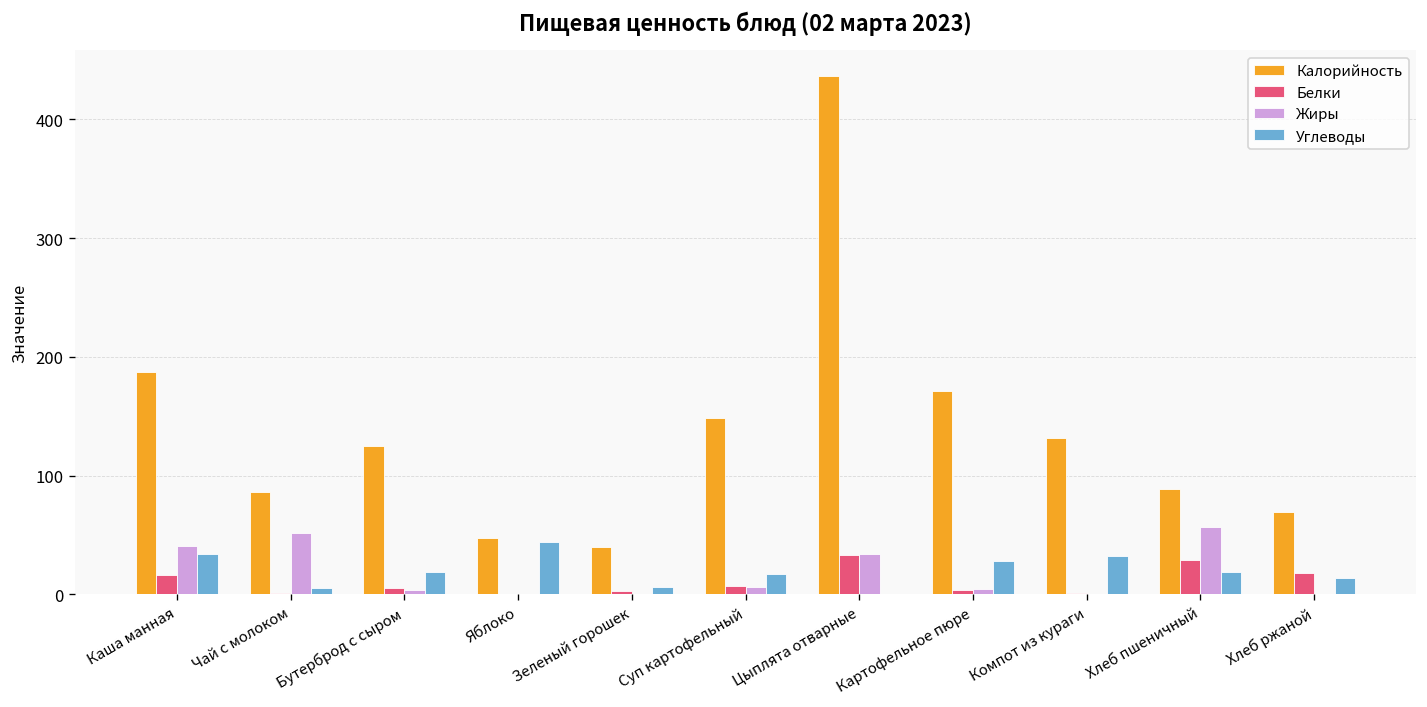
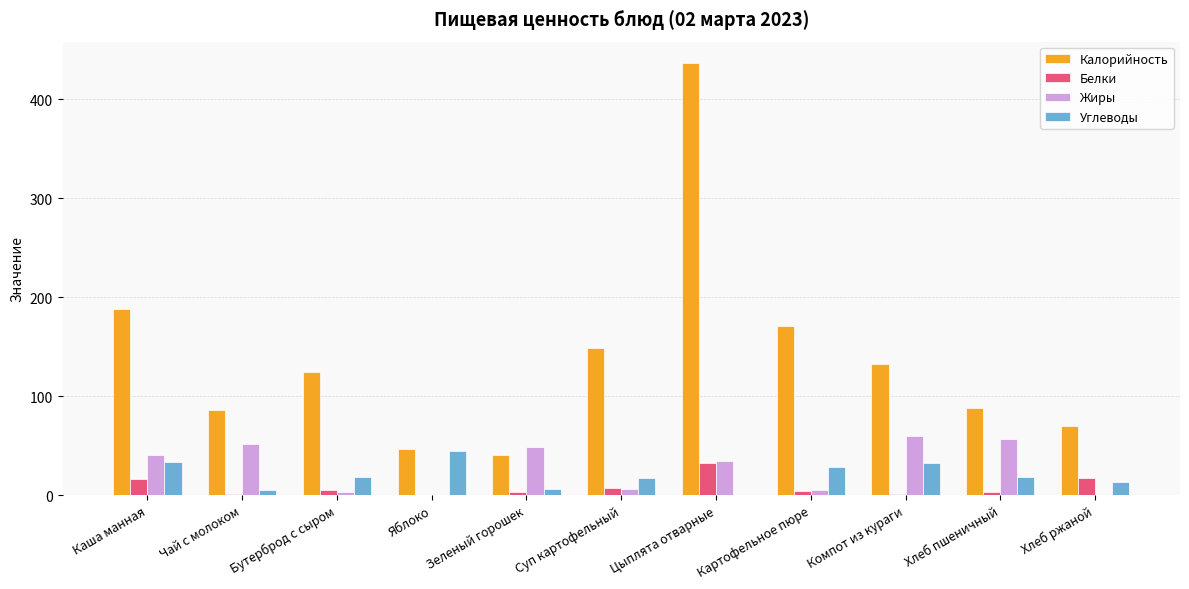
  {
    "Калорийность": {
      "Каша манная": 190,
      "Чай с молоком": 90,
      "Бутерброд с сыром": 120,
      "Яблоко": 50,
      "Зеленый горошек": 40,
      "Суп картофельный": 150,
      "Цыплята отварные": 440,
      "Картофельное пюре": 170,
      "Компот из кураги": 130,
      "Хлеб пшеничный": 90,
      "Хлеб ржаной": 70
    },
    "Белки": {
      "Каша манная": 20,
      "Бутерброд с сыром": 10,
      "Зеленый горошек": 0,
      "Суп картофельный": 10,
      "Цыплята отварные": 30,
      "Картофельное пюре": 0,
-     "Хлеб пшеничный": 30,
+     "Хлеб пшеничный": 0,
      "Хлеб ржаной": 20
    },
    "Жиры": {
      "Каша манная": 40,
      "Чай с молоком": 50,
      "Бутерброд с сыром": 0,
-     "Зеленый горошек": 0,
+     "Зеленый горошек": 50,
      "Суп картофельный": 10,
      "Цыплята отварные": 30,
      "Картофельное пюре": 0,
-     "Компот из кураги": 0,
+     "Компот из кураги": 60,
      "Хлеб пшеничный": 60
    },
    "Углеводы": {
      "Каша манная": 30,
      "Чай с молоком": 10,
      "Бутерброд с сыром": 20,
      "Яблоко": 40,
      "Зеленый горошек": 10,
      "Суп картофельный": 20,
      "Картофельное пюре": 30,
      "Компот из кураги": 30,
      "Хлеб пшеничный": 20,
      "Хлеб ржаной": 10
    }
  }
